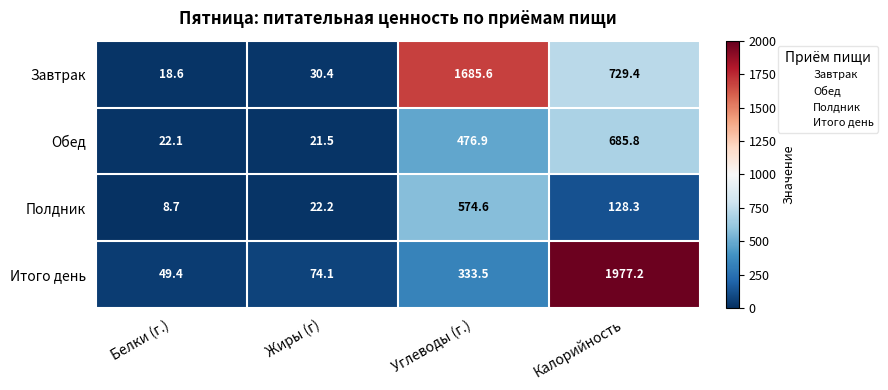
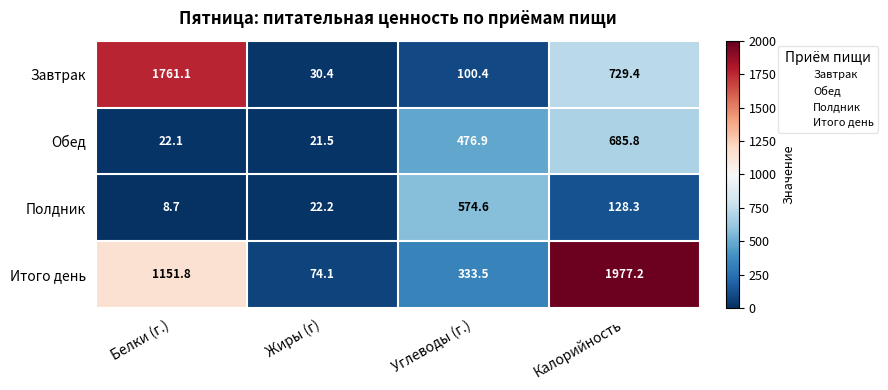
  {
    "Завтрак": {
-     "Белки (г.)": 18.6,
+     "Белки (г.)": 1761.1,
      "Жиры (г)": 30.4,
-     "Углеводы (г.)": 1685.6,
+     "Углеводы (г.)": 100.4,
      "Калорийность": 729.4
    },
    "Обед": {
      "Белки (г.)": 22.1,
      "Жиры (г)": 21.5,
      "Углеводы (г.)": 476.9,
      "Калорийность": 685.8
    },
    "Полдник": {
      "Белки (г.)": 8.7,
      "Жиры (г)": 22.2,
      "Углеводы (г.)": 574.6,
      "Калорийность": 128.3
    },
    "Итого день": {
-     "Белки (г.)": 49.4,
+     "Белки (г.)": 1151.8,
      "Жиры (г)": 74.1,
      "Углеводы (г.)": 333.5,
      "Калорийность": 1977.2
    }
  }
